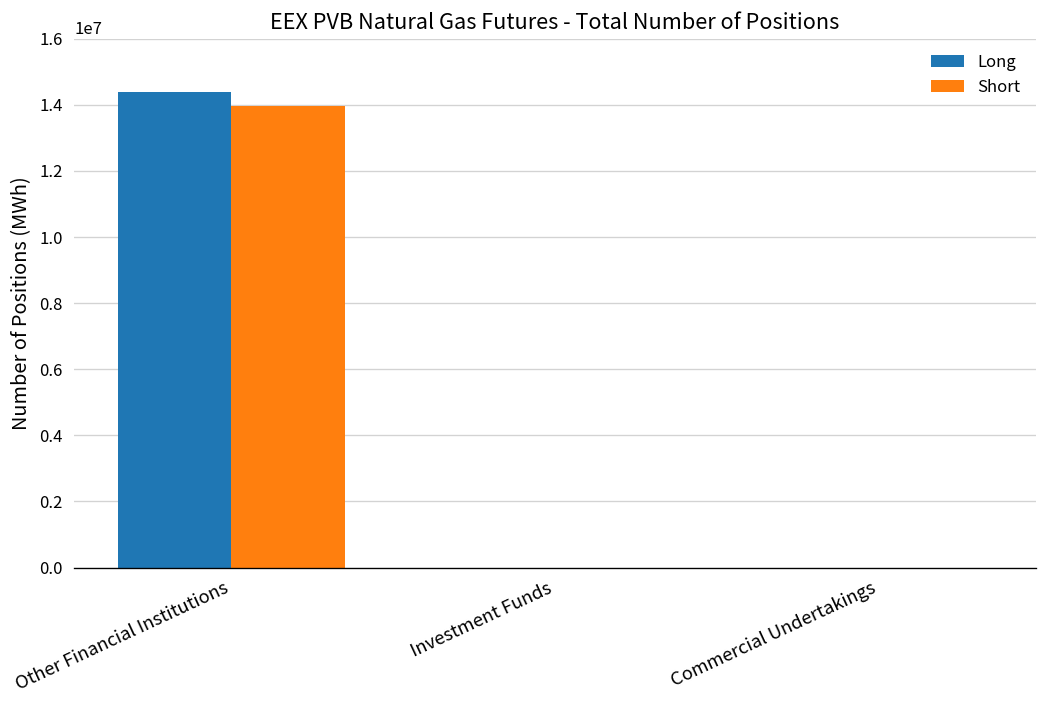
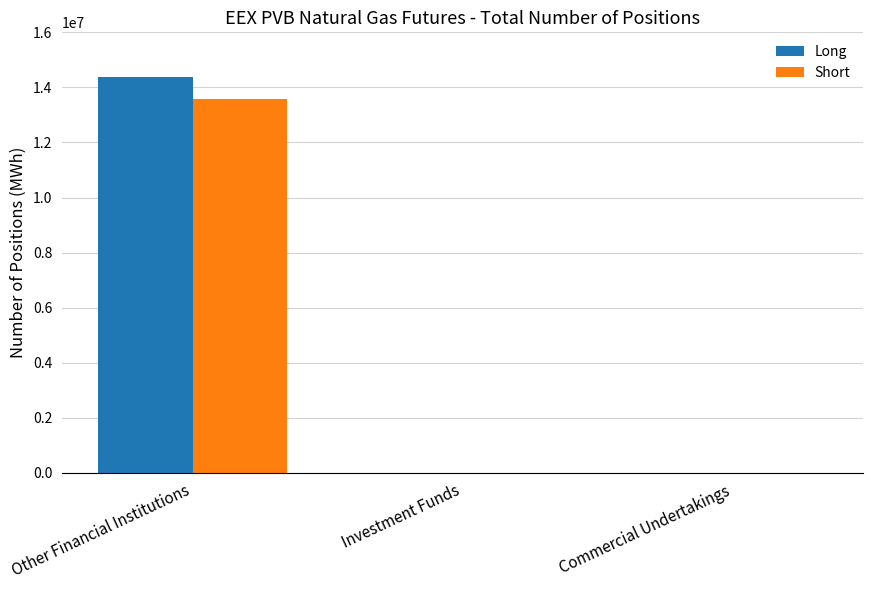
  {
    "Long": {
      "Other Financial Institutions": 14400000,
      "Investment Funds": 0,
      "Commercial Undertakings": 0
    },
    "Short": {
-     "Other Financial Institutions": 14000000,
+     "Other Financial Institutions": 13600000,
      "Investment Funds": 0,
      "Commercial Undertakings": 0
    }
  }
